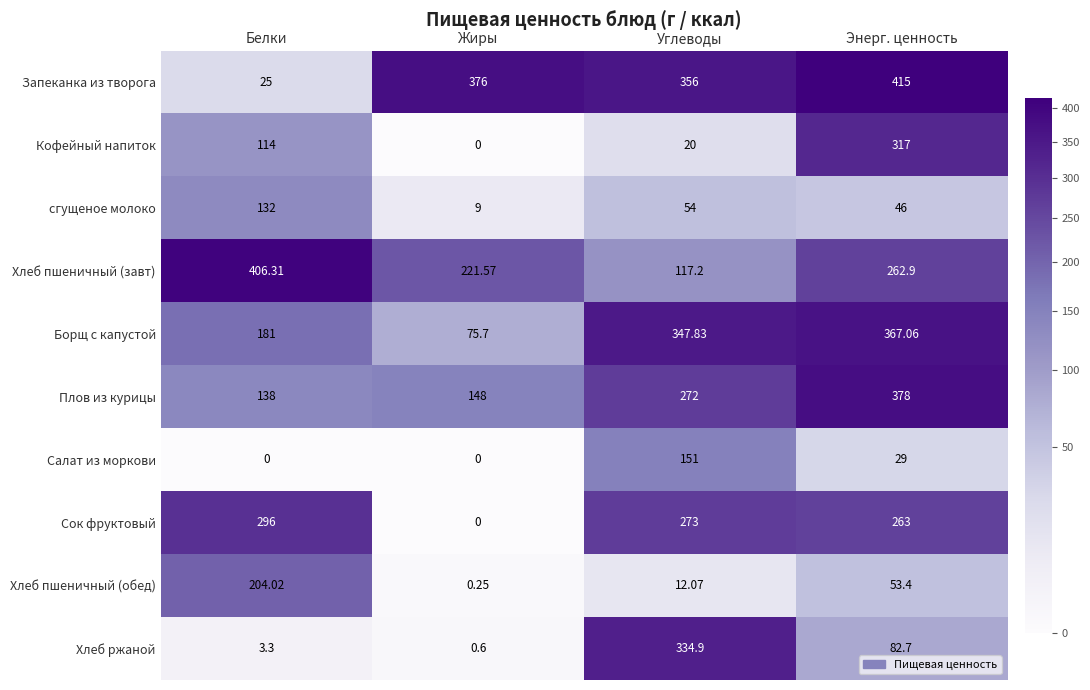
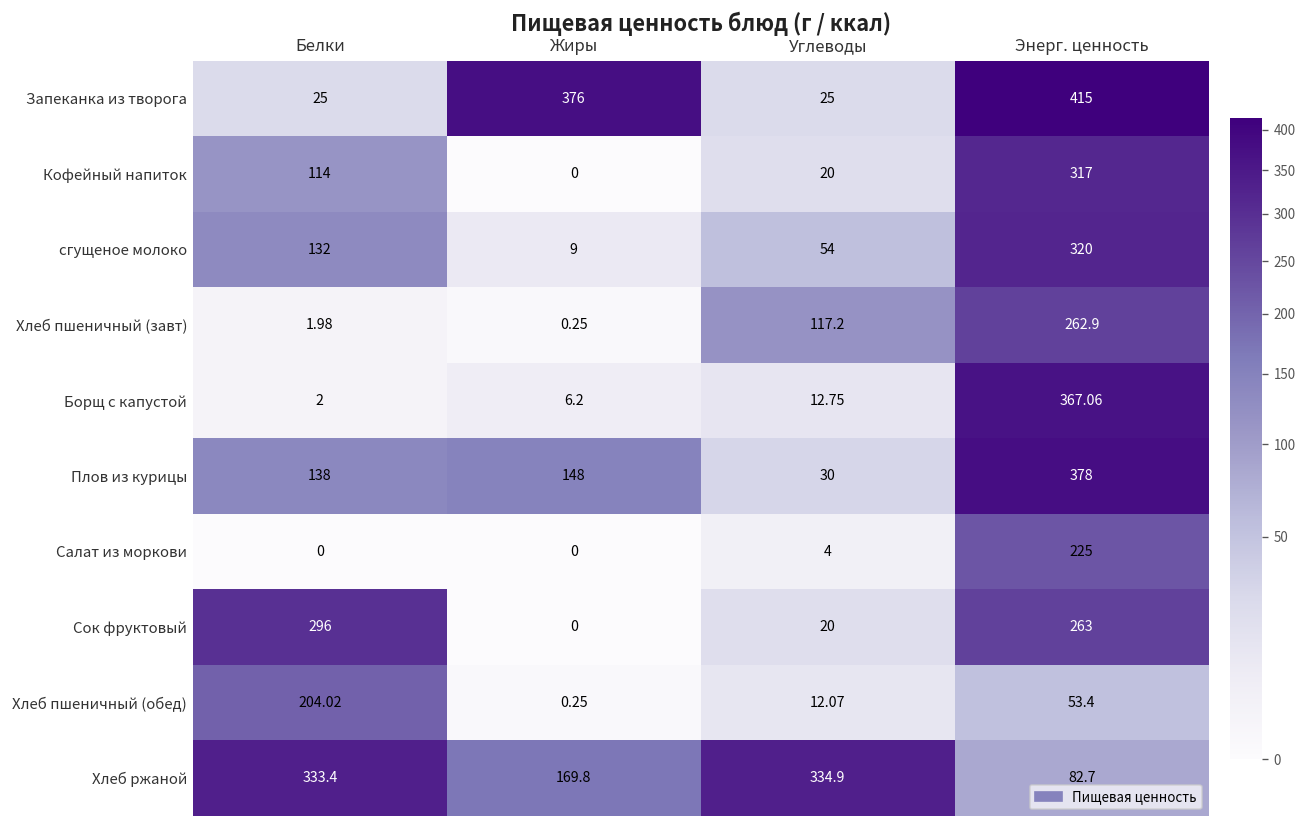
  {
    "Запеканка из творога": {
      "Белки": 25,
      "Жиры": 376,
-     "Углеводы": 356,
+     "Углеводы": 25,
      "Энерг. ценность": 415
    },
    "Кофейный напиток": {
      "Белки": 114,
      "Жиры": 0,
      "Углеводы": 20,
      "Энерг. ценность": 317
    },
    "сгущеное молоко": {
      "Белки": 132,
      "Жиры": 9,
      "Углеводы": 54,
-     "Энерг. ценность": 46
+     "Энерг. ценность": 320
    },
    "Хлеб пшеничный (завт)": {
-     "Белки": 406.31,
-     "Жиры": 221.57,
+     "Белки": 1.98,
+     "Жиры": 0.25,
      "Углеводы": 117.2,
      "Энерг. ценность": 262.9
    },
    "Борщ с капустой": {
-     "Белки": 181,
-     "Жиры": 75.7,
-     "Углеводы": 347.83,
+     "Белки": 2,
+     "Жиры": 6.2,
+     "Углеводы": 12.75,
      "Энерг. ценность": 367.06
    },
    "Плов из курицы": {
      "Белки": 138,
      "Жиры": 148,
-     "Углеводы": 272,
+     "Углеводы": 30,
      "Энерг. ценность": 378
    },
    "Салат из моркови": {
      "Белки": 0,
      "Жиры": 0,
-     "Углеводы": 151,
-     "Энерг. ценность": 29
+     "Углеводы": 4,
+     "Энерг. ценность": 225
    },
    "Сок фруктовый": {
      "Белки": 296,
      "Жиры": 0,
-     "Углеводы": 273,
+     "Углеводы": 20,
      "Энерг. ценность": 263
    },
    "Хлеб пшеничный (обед)": {
      "Белки": 204.02,
      "Жиры": 0.25,
      "Углеводы": 12.07,
      "Энерг. ценность": 53.4
    },
    "Хлеб ржаной": {
-     "Белки": 3.3,
-     "Жиры": 0.6,
+     "Белки": 333.4,
+     "Жиры": 169.8,
      "Углеводы": 334.9,
      "Энерг. ценность": 82.7
    }
  }
